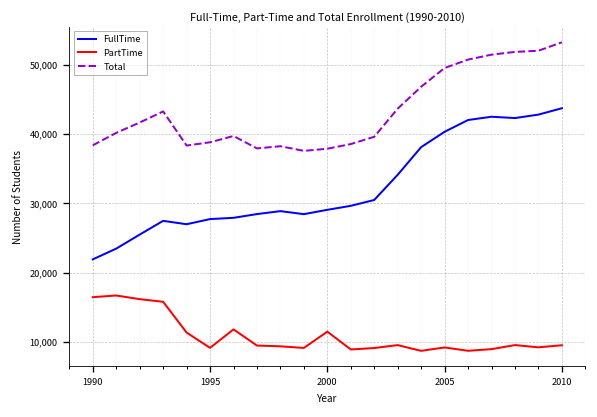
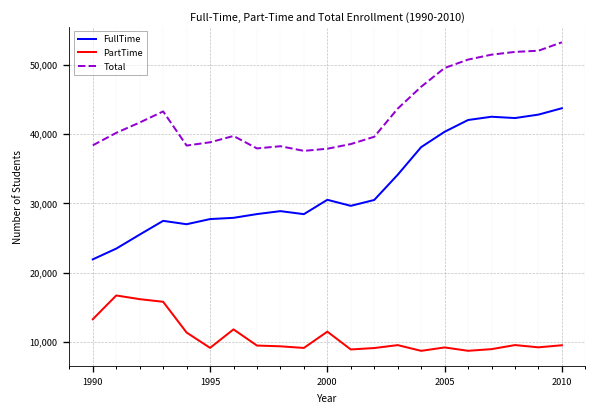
  {
    "FullTime": {
      "1990": "22,000",
      "1995": "28,000",
-     "2000": "29,000",
+     "2000": "30,000",
      "2005": "40,000",
      "2010": "44,000"
    },
    "PartTime": {
-     "1990": "16,000",
+     "1990": "13,000",
      "1995": "9,000",
      "2000": "11,000",
      "2005": "9,000",
      "2010": "10,000"
    },
    "Total": {
      "1990": "38,000",
      "1995": "39,000",
      "2000": "38,000",
      "2005": "49,000",
      "2010": "53,000"
    }
  }
